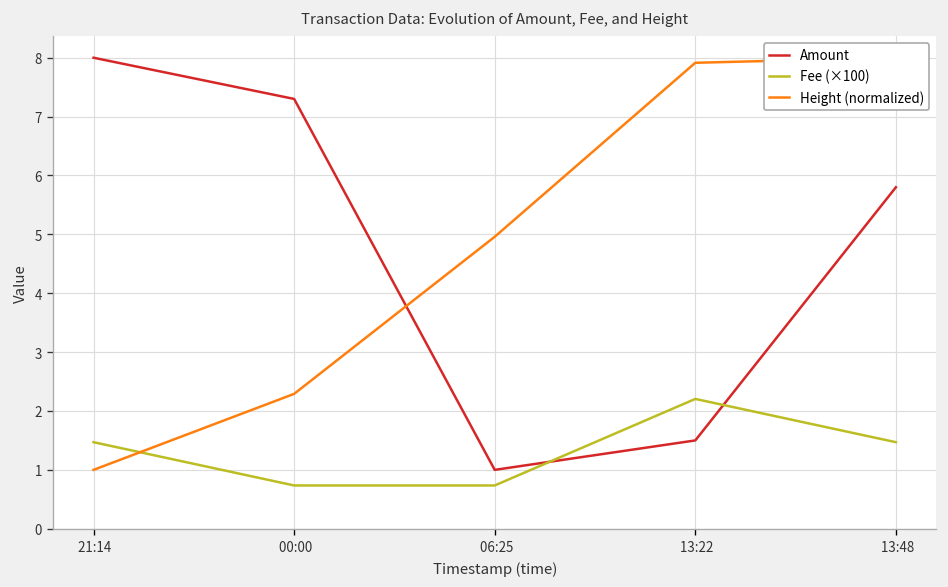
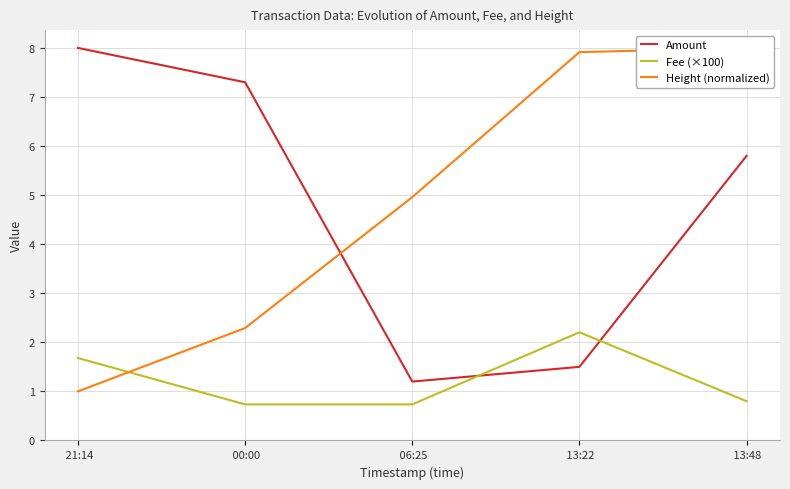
  {
    "Amount": {
      "21:14": 8.0,
      "00:00": 7.3,
-     "06:25": 1.0,
+     "06:25": 1.2,
      "13:22": 1.5,
      "13:48": 5.8
    },
    "Fee (×100)": {
-     "21:14": 1.5,
+     "21:14": 1.7,
      "00:00": 0.7,
      "06:25": 0.7,
      "13:22": 2.2,
-     "13:48": 1.5
+     "13:48": 0.8
    },
    "Height (normalized)": {
      "21:14": 1.0,
      "00:00": 2.3,
      "06:25": 5.0,
      "13:22": 7.9
    }
  }
